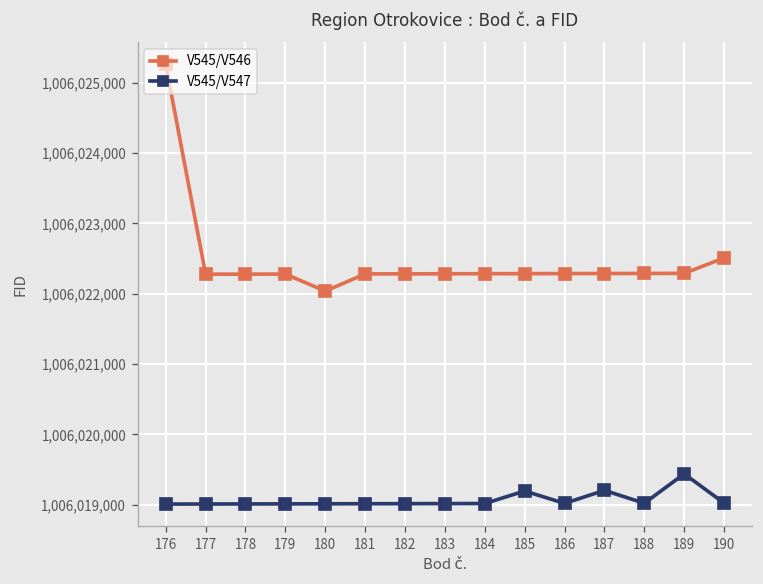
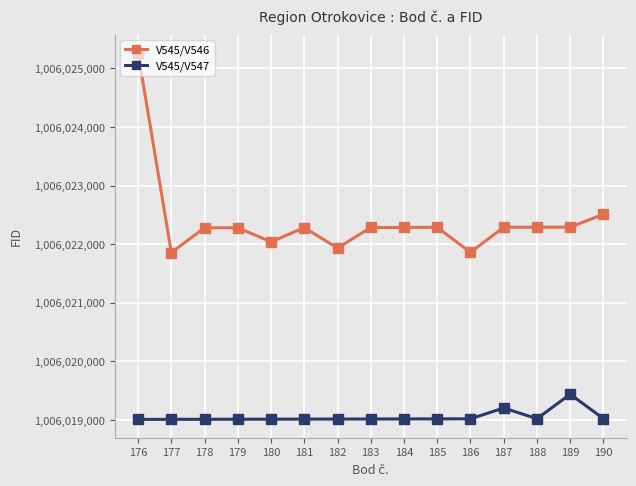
  {
    "V545/V546": {
-     "177": "1,006,022,300",
+     "177": "1,006,021,900",
      "178": "1,006,022,300",
      "179": "1,006,022,300",
      "180": "1,006,022,000",
      "181": "1,006,022,300",
-     "182": "1,006,022,300",
+     "182": "1,006,021,900",
      "183": "1,006,022,300",
      "184": "1,006,022,300",
      "185": "1,006,022,300",
-     "186": "1,006,022,300",
+     "186": "1,006,021,900",
      "187": "1,006,022,300",
      "188": "1,006,022,300",
      "189": "1,006,022,300",
      "190": "1,006,022,500"
    },
    "V545/V547": {
      "176": "1,006,019,000",
      "177": "1,006,019,000",
      "178": "1,006,019,000",
      "179": "1,006,019,000",
      "180": "1,006,019,000",
      "181": "1,006,019,000",
      "182": "1,006,019,000",
      "183": "1,006,019,000",
      "184": "1,006,019,000",
-     "185": "1,006,019,200",
+     "185": "1,006,019,000",
      "186": "1,006,019,000",
      "187": "1,006,019,200",
      "188": "1,006,019,000",
      "189": "1,006,019,400",
      "190": "1,006,019,000"
    }
  }
